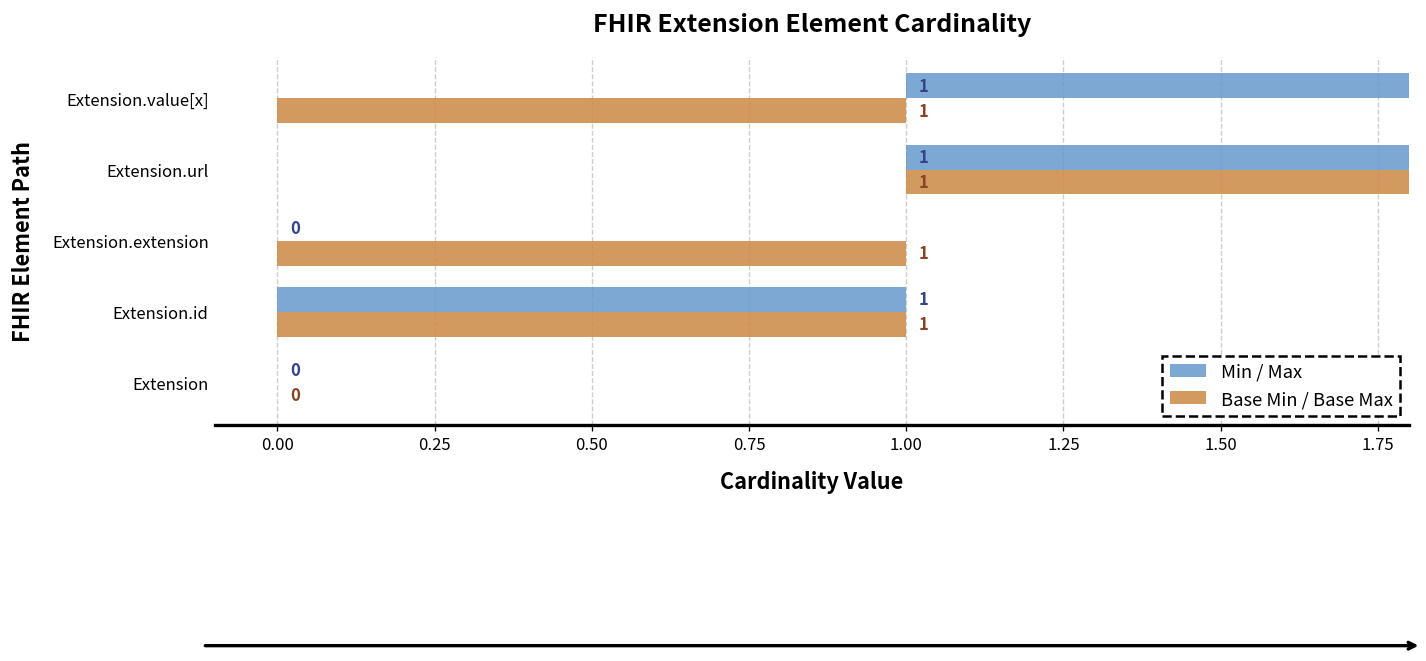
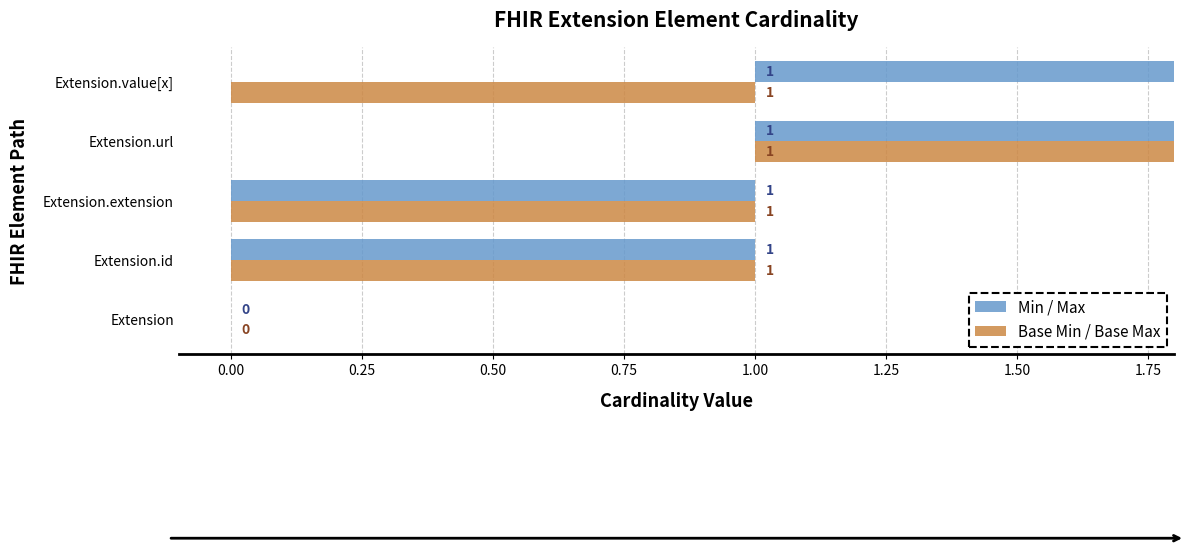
  {
    "Min / Max": {
-     "Extension.extension": 0,
+     "Extension.extension": 1,
      "Extension.id": 1,
      "Extension": 0
    },
    "Base Min / Base Max": {
      "Extension.value[x]": 1,
      "Extension.extension": 1,
      "Extension.id": 1,
      "Extension": 0
    }
  }
